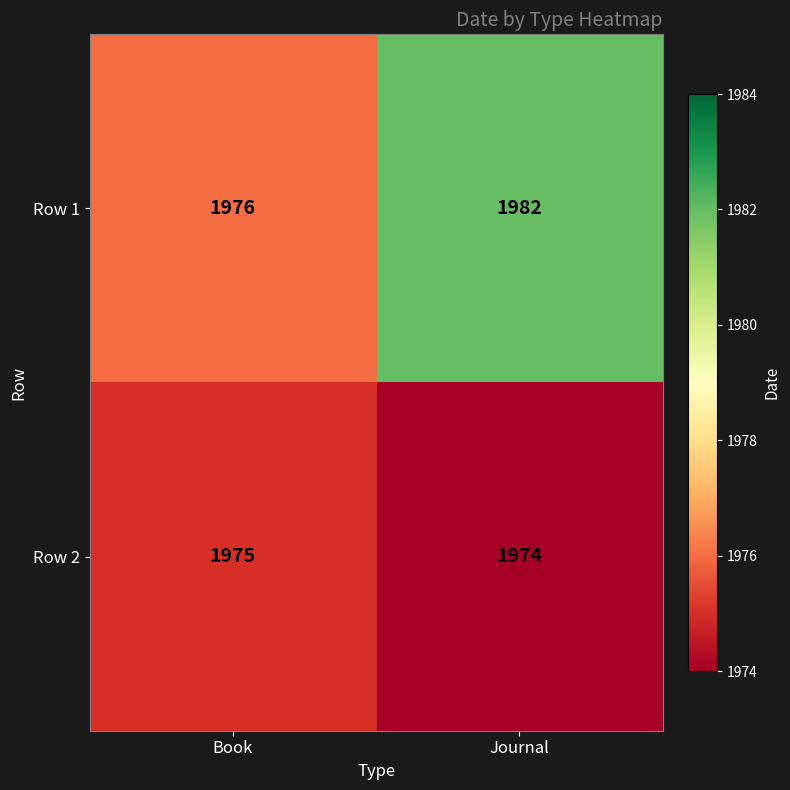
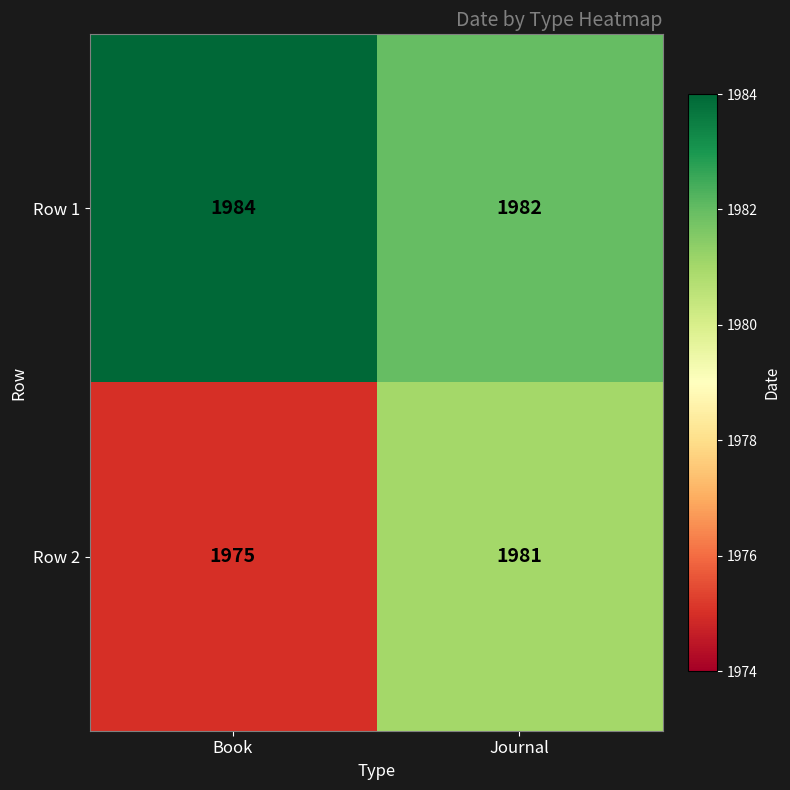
  {
    "Row 1": {
-     "Book": 1976,
+     "Book": 1984,
      "Journal": 1982
    },
    "Row 2": {
      "Book": 1975,
-     "Journal": 1974
+     "Journal": 1981
    }
  }
